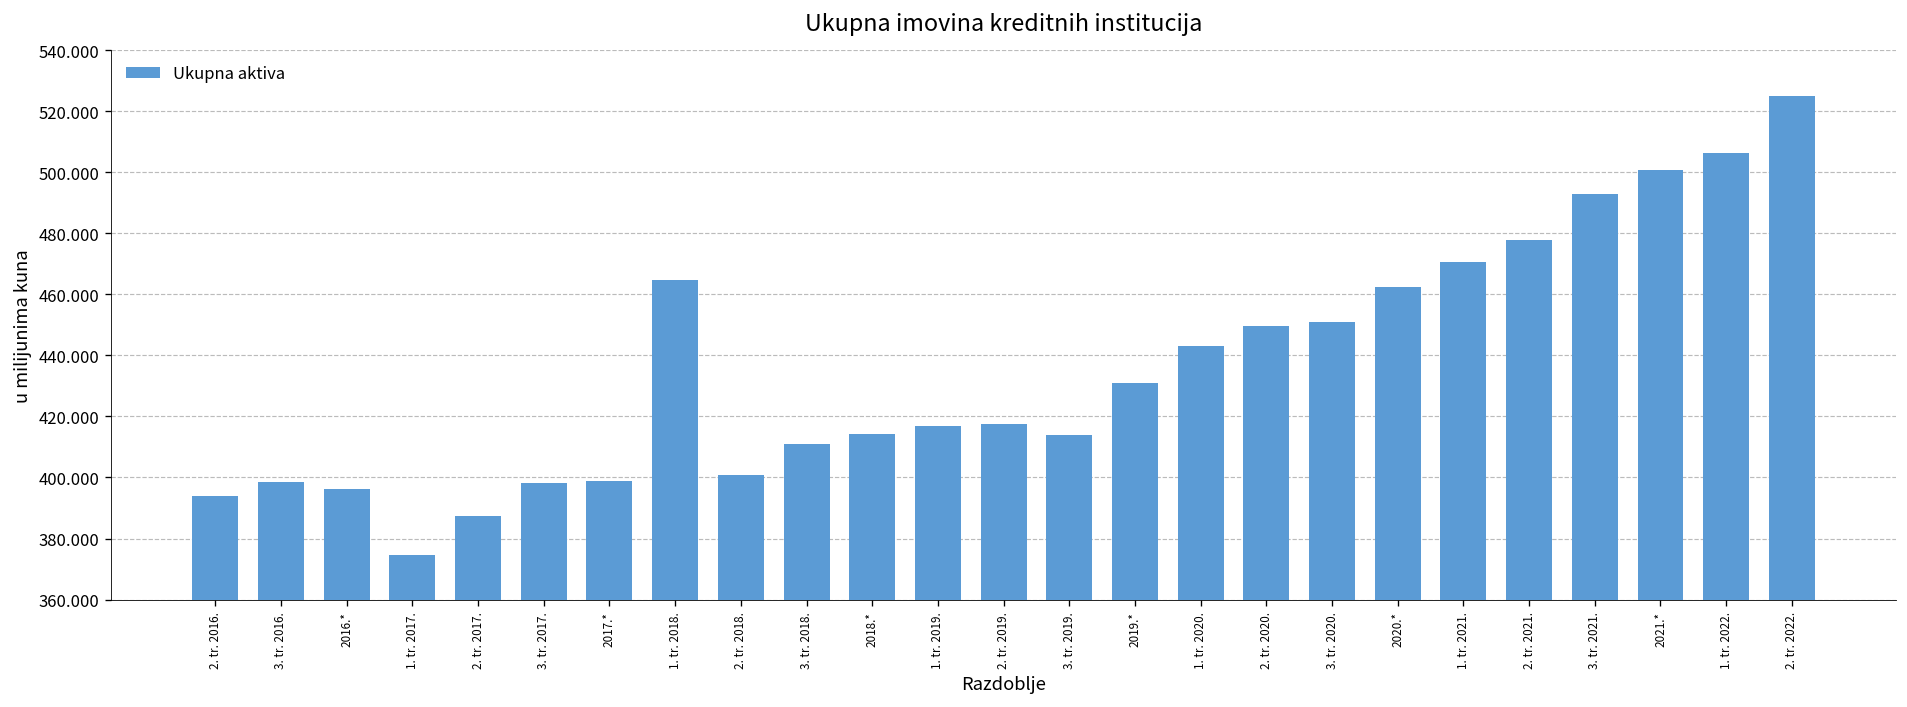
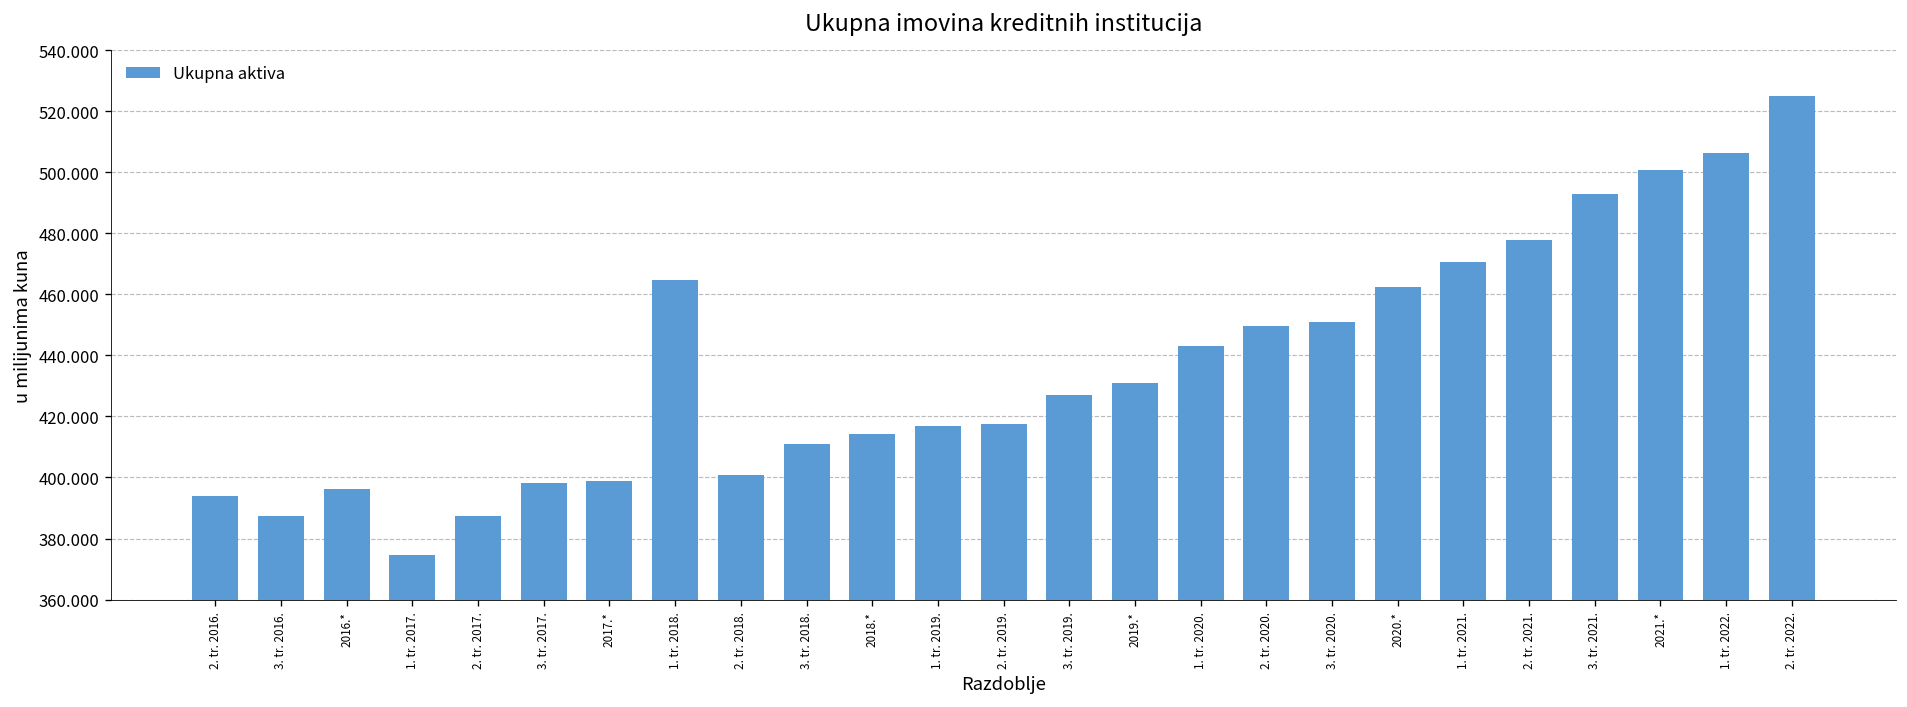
  {
    "2. tr. 2016.": 394,
-   "3. tr. 2016.": 399,
+   "3. tr. 2016.": 388,
    "2016.*": 396,
    "1. tr. 2017.": 375,
    "2. tr. 2017.": 387,
    "3. tr. 2017.": 398,
    "2017.*": 399,
    "1. tr. 2018.": 465,
    "2. tr. 2018.": 401,
    "3. tr. 2018.": 411,
    "2018.*": 414,
    "1. tr. 2019.": 417,
    "2. tr. 2019.": 418,
-   "3. tr. 2019.": 414,
+   "3. tr. 2019.": 427,
    "2019.*": 431,
    "1. tr. 2020.": 443,
    "2. tr. 2020.": 450,
    "3. tr. 2020.": 451,
    "2020.*": 462,
    "1. tr. 2021.": 471,
    "2. tr. 2021.": 478,
    "3. tr. 2021.": 493,
    "2021.*": 501,
    "1. tr. 2022.": 506,
    "2. tr. 2022.": 525
  }
